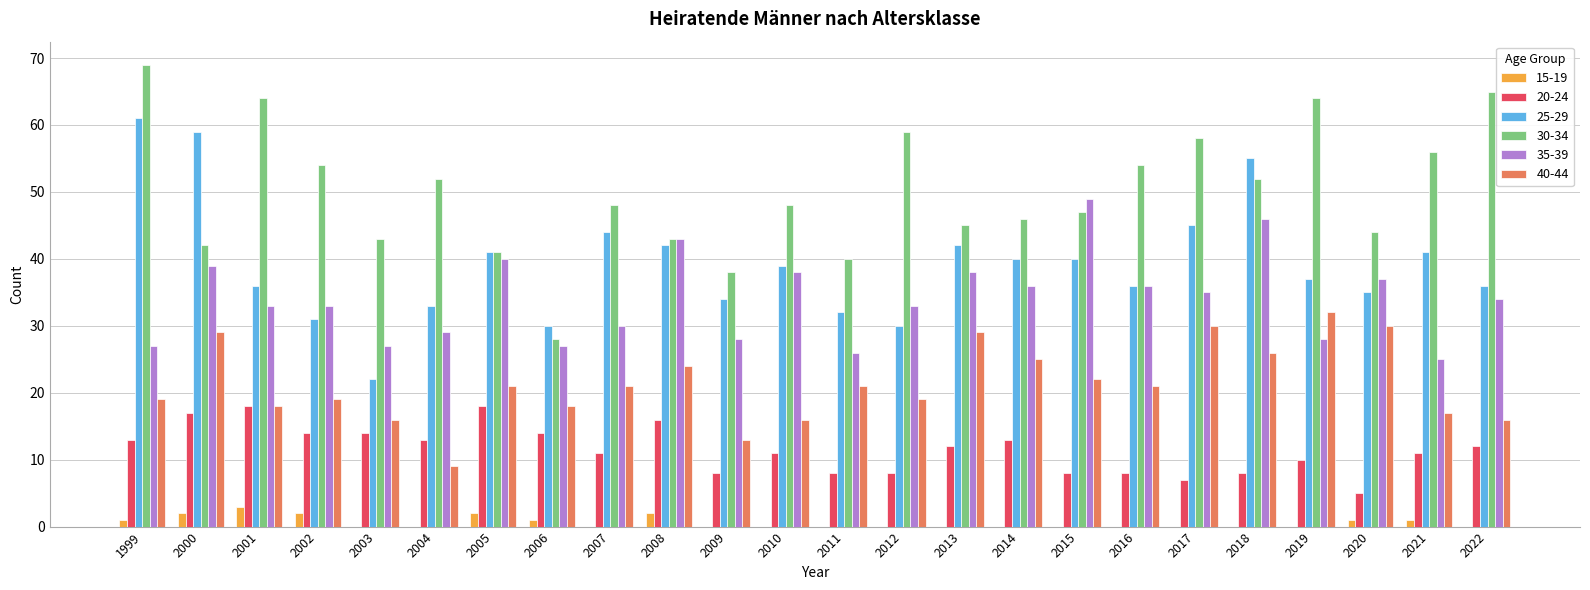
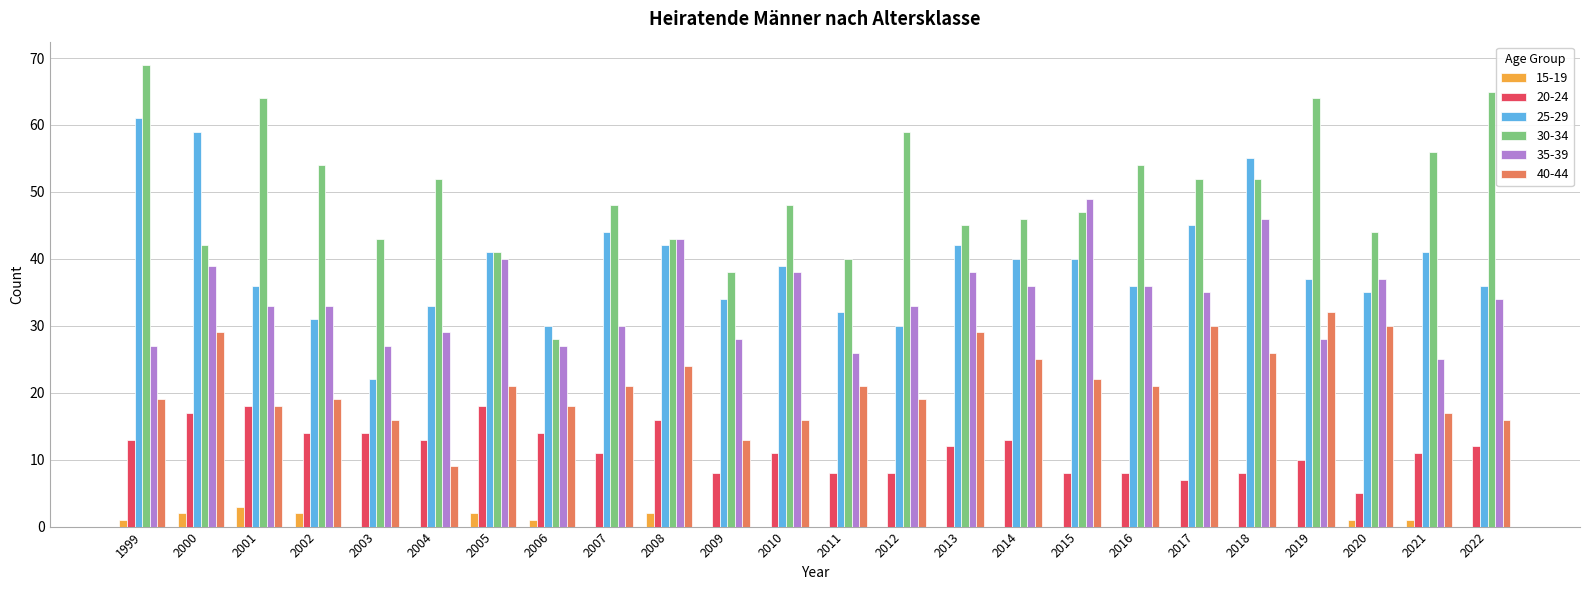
  {
    "25-29": {
      "1999": 61,
      "2000": 59,
      "2001": 36,
      "2002": 31,
      "2003": 22,
      "2004": 33,
      "2005": 41,
      "2006": 30,
      "2007": 44,
      "2008": 42,
      "2009": 34,
      "2010": 39,
      "2011": 32,
      "2012": 30,
      "2013": 42,
      "2014": 40,
      "2015": 40,
      "2016": 36,
      "2017": 45,
      "2018": 55,
      "2019": 37,
      "2020": 35,
      "2021": 41,
      "2022": 36
    },
    "30-34": {
      "1999": 69,
      "2000": 42,
      "2001": 64,
      "2002": 54,
      "2003": 43,
      "2004": 52,
      "2005": 41,
      "2006": 28,
      "2007": 48,
      "2008": 43,
      "2009": 38,
      "2010": 48,
      "2011": 40,
      "2012": 59,
      "2013": 45,
      "2014": 46,
      "2015": 47,
      "2016": 54,
-     "2017": 58,
+     "2017": 52,
      "2018": 52,
      "2019": 64,
      "2020": 44,
      "2021": 56,
      "2022": 65
    },
    "35-39": {
      "1999": 27,
      "2000": 39,
      "2001": 33,
      "2002": 33,
      "2003": 27,
      "2004": 29,
      "2005": 40,
      "2006": 27,
      "2007": 30,
      "2008": 43,
      "2009": 28,
      "2010": 38,
      "2011": 26,
      "2012": 33,
      "2013": 38,
      "2014": 36,
      "2015": 49,
      "2016": 36,
      "2017": 35,
      "2018": 46,
      "2019": 28,
      "2020": 37,
      "2021": 25,
      "2022": 34
    }
  }
